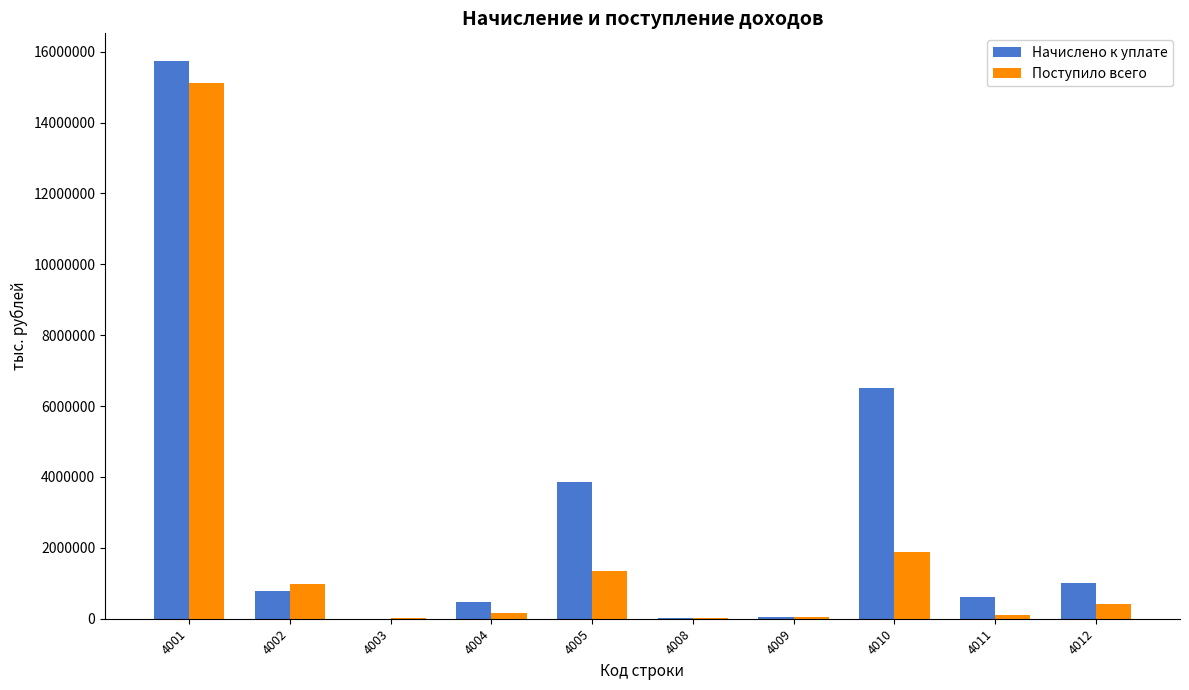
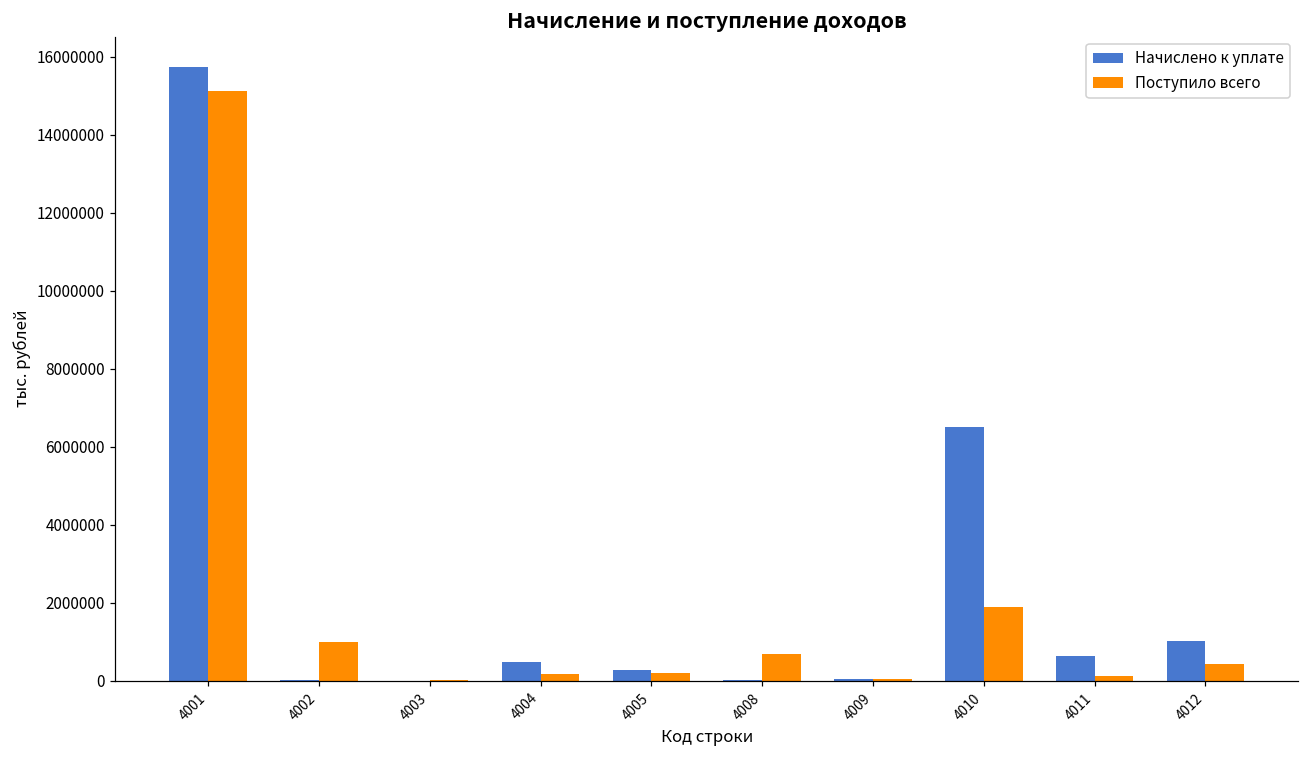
  {
    "Начислено к уплате": {
      "4001": 15700000,
-     "4002": 800000,
+     "4002": 0,
      "4004": 500000,
-     "4005": 3900000,
+     "4005": 300000,
      "4010": 6500000,
      "4011": 600000,
      "4012": 1000000
    },
    "Поступило всего": {
      "4001": 15100000,
      "4002": 1000000,
      "4004": 200000,
-     "4005": 1300000,
-     "4008": 0,
+     "4005": 200000,
+     "4008": 700000,
      "4010": 1900000,
      "4011": 100000,
      "4012": 400000
    }
  }
